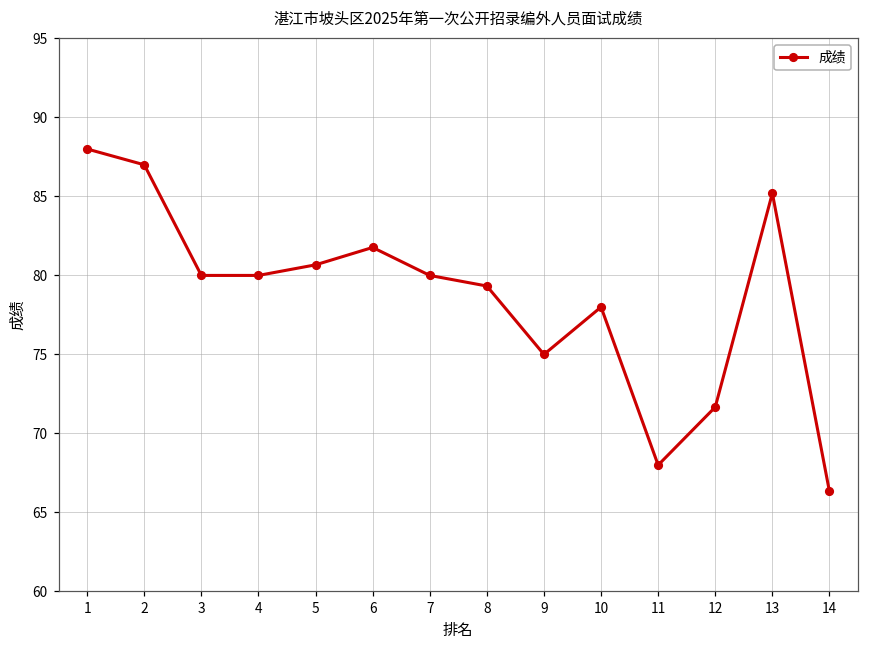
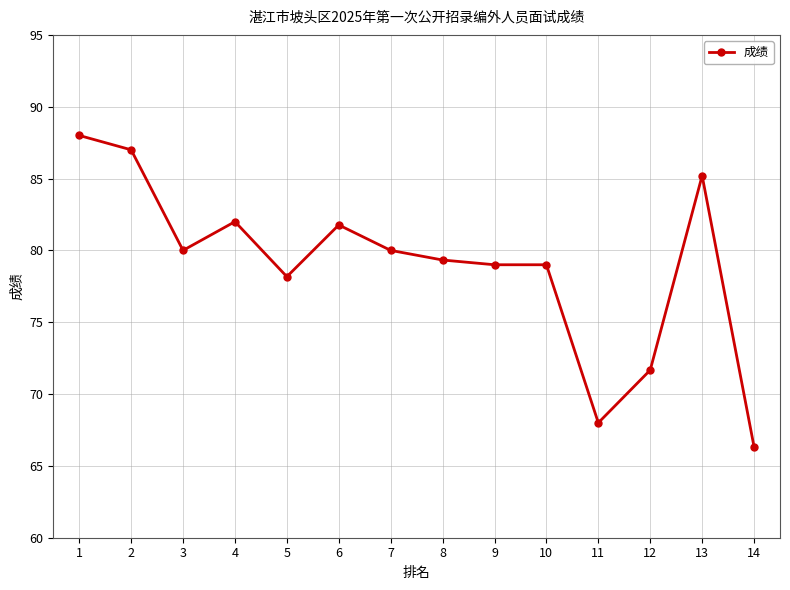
  {
    "1": 88.0,
    "2": 87.0,
    "3": 80.0,
-   "4": 80,
-   "5": 80.7,
+   "4": 82,
+   "5": 78.2,
    "6": 81.8,
    "7": 80.0,
    "8": 79.3,
-   "9": 75,
-   "10": 78,
+   "9": 79,
+   "10": 79,
    "11": 68.0,
    "12": 71.7,
    "13": 85.2,
    "14": 66.3
  }
